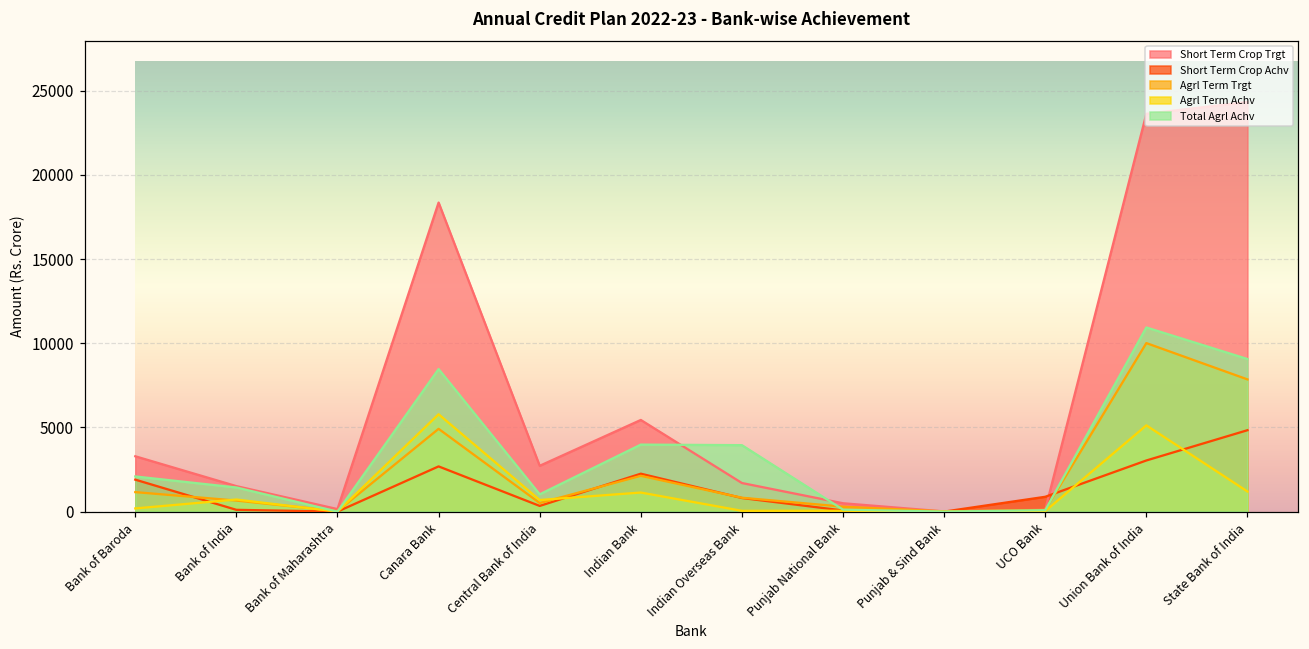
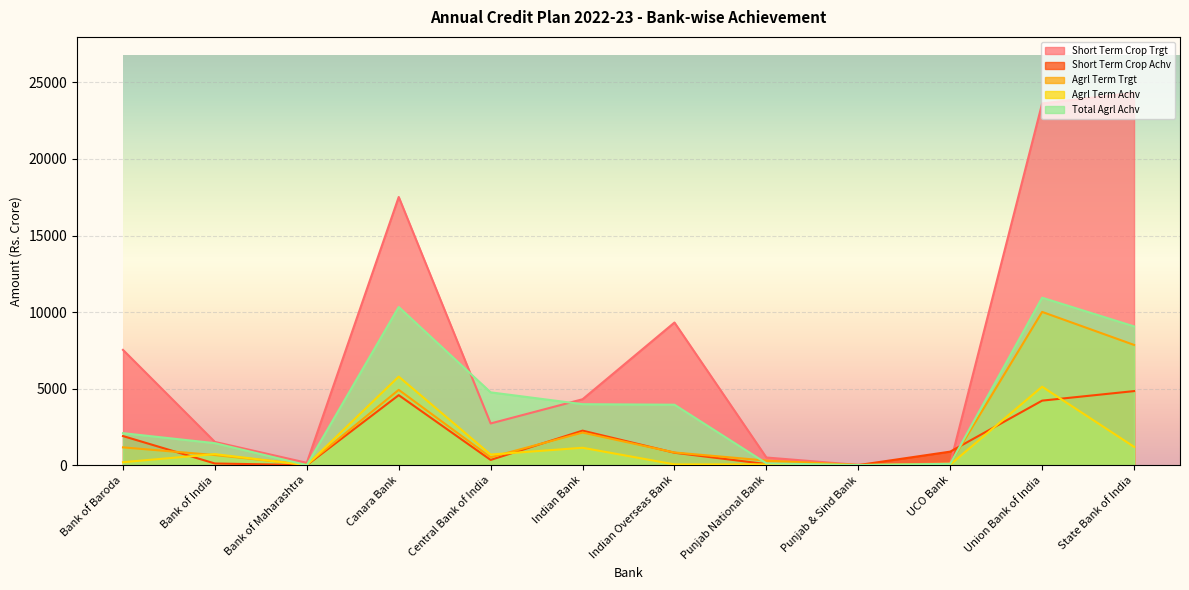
  {
    "Short Term Crop Trgt": {
-     "Bank of Baroda": 3300,
-     "Canara Bank": 18400,
+     "Bank of Baroda": 7500,
+     "Canara Bank": 17500,
      "Central Bank of India": 2700,
-     "Indian Bank": 5400,
-     "Indian Overseas Bank": 1700,
+     "Indian Bank": 4300,
+     "Indian Overseas Bank": 9300,
      "Punjab National Bank": 500
    },
    "Short Term Crop Achv": {
      "Bank of Baroda": 1900,
      "Bank of India": 100,
-     "Canara Bank": 2700,
+     "Canara Bank": 4600,
      "Central Bank of India": 300,
      "UCO Bank": 900,
-     "Union Bank of India": 3000,
+     "Union Bank of India": 4200,
      "State Bank of India": 4800
    },
    "Total Agrl Achv": {
      "Bank of Baroda": 2100,
-     "Canara Bank": 8500,
-     "Central Bank of India": 1000,
+     "Canara Bank": 10300,
+     "Central Bank of India": 4800,
      "Indian Bank": 4000,
      "Indian Overseas Bank": 3900,
      "Union Bank of India": 10900,
      "State Bank of India": 9100
    }
  }
